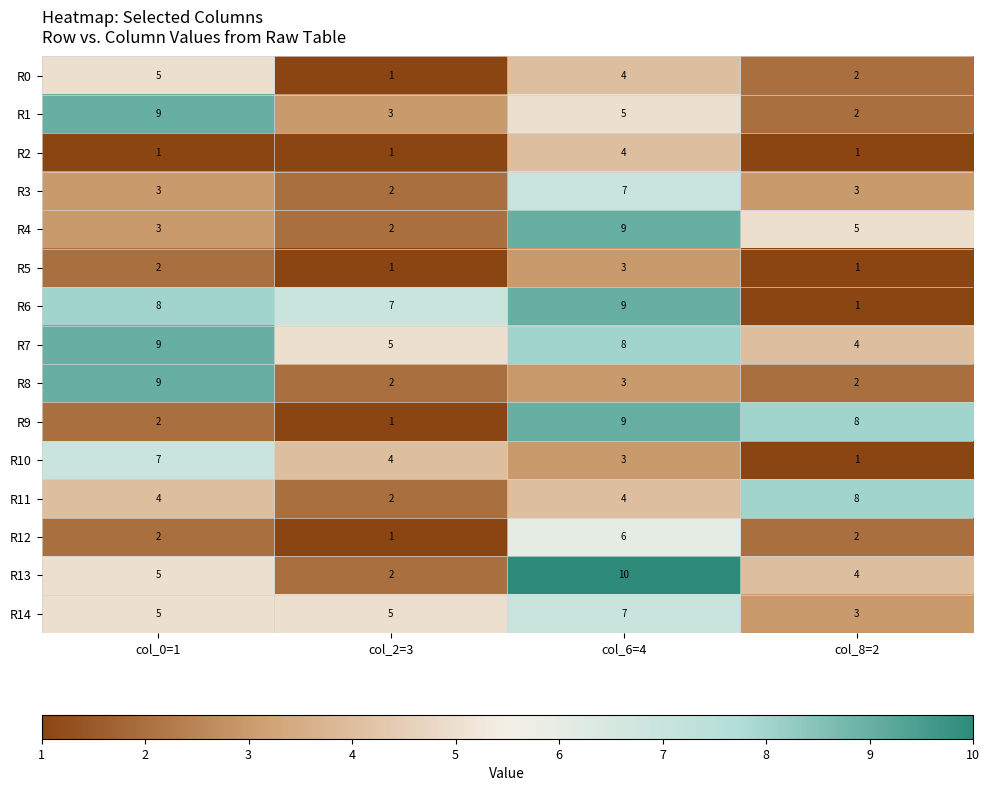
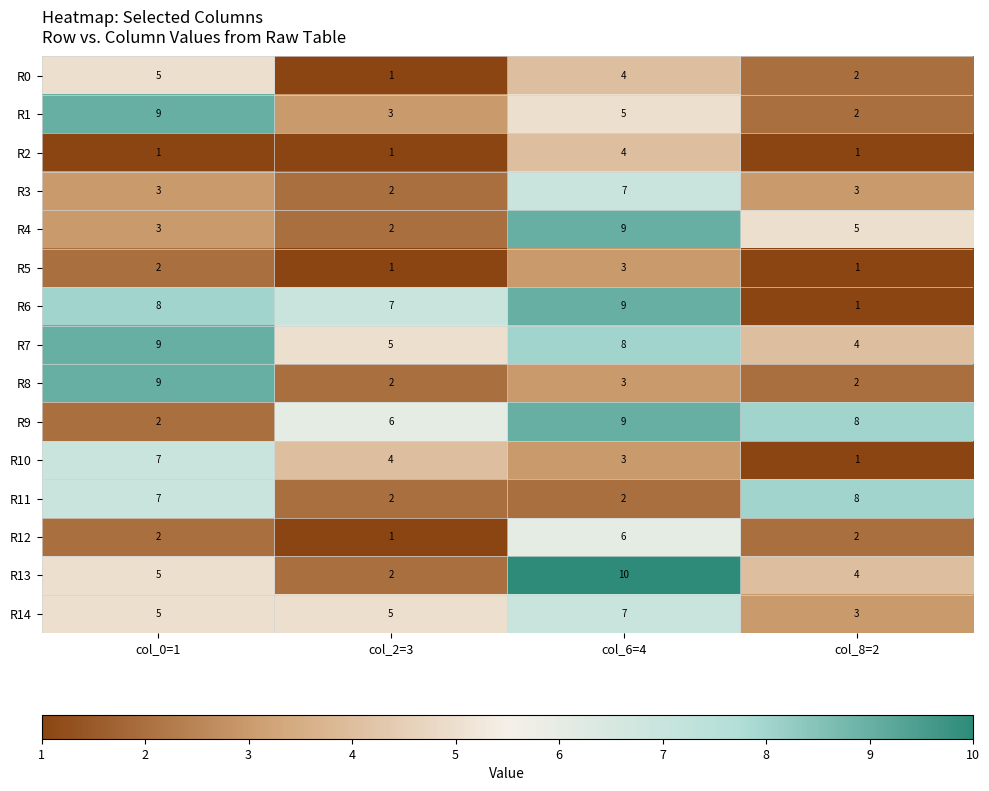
  {
    "R0": {
      "col_0=1": 5,
      "col_2=3": 1,
      "col_6=4": 4,
      "col_8=2": 2
    },
    "R1": {
      "col_0=1": 9,
      "col_2=3": 3,
      "col_6=4": 5,
      "col_8=2": 2
    },
    "R2": {
      "col_0=1": 1,
      "col_2=3": 1,
      "col_6=4": 4,
      "col_8=2": 1
    },
    "R3": {
      "col_0=1": 3,
      "col_2=3": 2,
      "col_6=4": 7,
      "col_8=2": 3
    },
    "R4": {
      "col_0=1": 3,
      "col_2=3": 2,
      "col_6=4": 9,
      "col_8=2": 5
    },
    "R5": {
      "col_0=1": 2,
      "col_2=3": 1,
      "col_6=4": 3,
      "col_8=2": 1
    },
    "R6": {
      "col_0=1": 8,
      "col_2=3": 7,
      "col_6=4": 9,
      "col_8=2": 1
    },
    "R7": {
      "col_0=1": 9,
      "col_2=3": 5,
      "col_6=4": 8,
      "col_8=2": 4
    },
    "R8": {
      "col_0=1": 9,
      "col_2=3": 2,
      "col_6=4": 3,
      "col_8=2": 2
    },
    "R9": {
      "col_0=1": 2,
-     "col_2=3": 1,
+     "col_2=3": 6,
      "col_6=4": 9,
      "col_8=2": 8
    },
    "R10": {
      "col_0=1": 7,
      "col_2=3": 4,
      "col_6=4": 3,
      "col_8=2": 1
    },
    "R11": {
-     "col_0=1": 4,
+     "col_0=1": 7,
      "col_2=3": 2,
-     "col_6=4": 4,
+     "col_6=4": 2,
      "col_8=2": 8
    },
    "R12": {
      "col_0=1": 2,
      "col_2=3": 1,
      "col_6=4": 6,
      "col_8=2": 2
    },
    "R13": {
      "col_0=1": 5,
      "col_2=3": 2,
      "col_6=4": 10,
      "col_8=2": 4
    },
    "R14": {
      "col_0=1": 5,
      "col_2=3": 5,
      "col_6=4": 7,
      "col_8=2": 3
    }
  }
